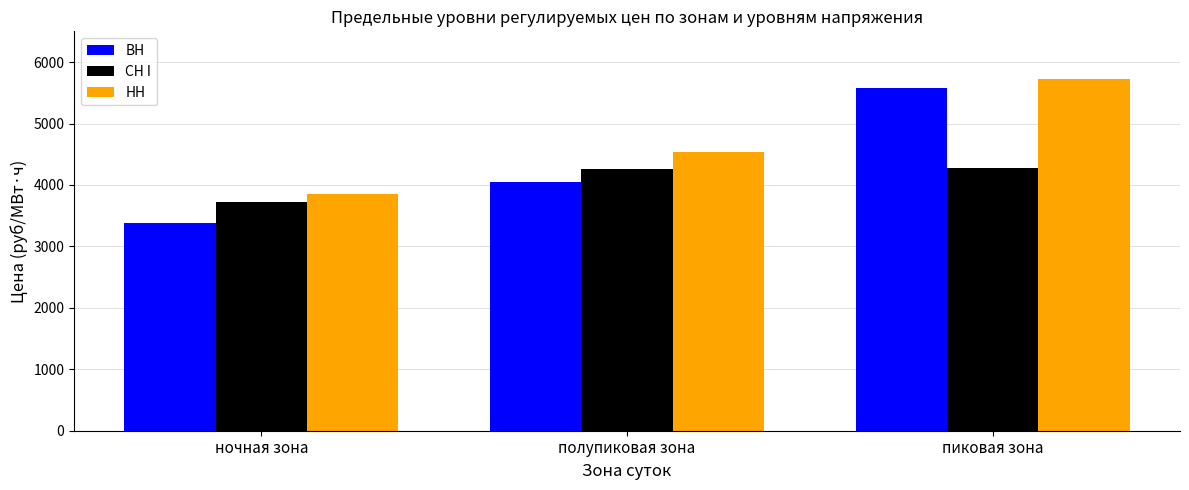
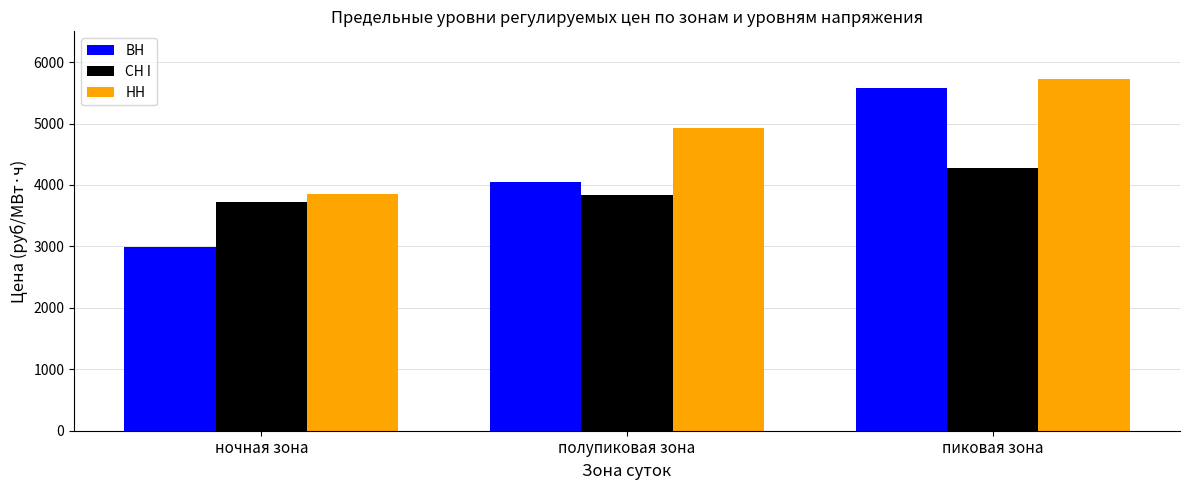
  {
    "ВН": {
-     "ночная зона": 3400,
+     "ночная зона": 3000,
      "полупиковая зона": 4100,
      "пиковая зона": 5600
    },
    "СН I": {
      "ночная зона": 3700,
-     "полупиковая зона": 4300,
+     "полупиковая зона": 3800,
      "пиковая зона": 4300
    },
    "НН": {
      "ночная зона": 3800,
-     "полупиковая зона": 4500,
+     "полупиковая зона": 4900,
      "пиковая зона": 5700
    }
  }
